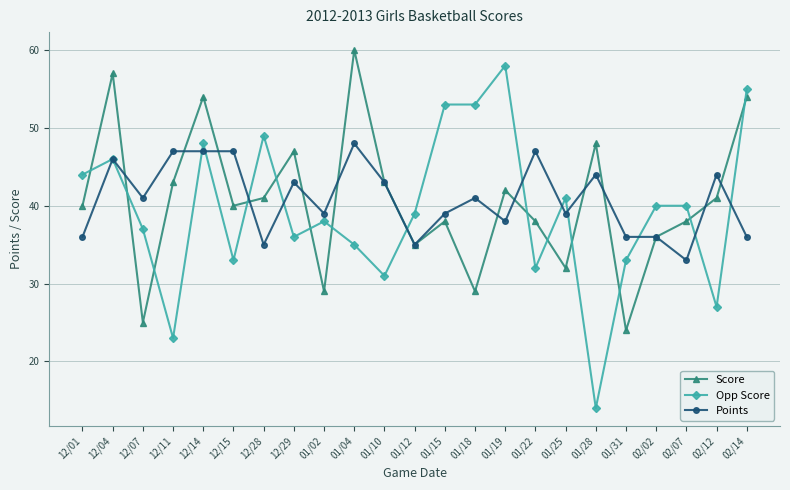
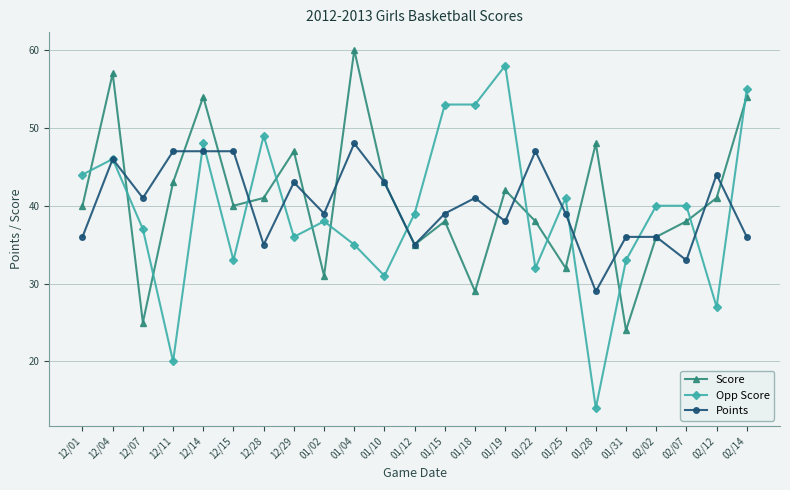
  {
    "Score": {
      "12/01": 40,
      "12/04": 57,
      "12/07": 25,
      "12/11": 43,
      "12/14": 54,
      "12/15": 40,
      "12/28": 41,
      "12/29": 47,
-     "01/02": 29,
+     "01/02": 31,
      "01/04": 60,
      "01/15": 38,
      "01/18": 29,
      "01/19": 42,
      "01/22": 38,
      "01/25": 32,
      "01/28": 48,
      "01/31": 24,
      "02/07": 38,
      "02/12": 41,
      "02/14": 54
    },
    "Opp Score": {
      "12/01": 44,
      "12/07": 37,
-     "12/11": 23,
+     "12/11": 20,
      "12/14": 48,
      "12/15": 33,
      "12/28": 49,
      "12/29": 36,
      "01/02": 38,
      "01/04": 35,
      "01/10": 31,
      "01/12": 39,
      "01/15": 53,
      "01/18": 53,
      "01/19": 58,
      "01/22": 32,
      "01/25": 41,
      "01/28": 14,
      "01/31": 33,
      "02/02": 40,
      "02/07": 40,
      "02/12": 27,
      "02/14": 55
    },
    "Points": {
      "12/01": 36,
      "12/07": 41,
      "12/11": 47,
      "12/14": 47,
      "12/15": 47,
      "12/28": 35,
      "12/29": 43,
      "01/02": 39,
      "01/04": 48,
      "01/15": 39,
      "01/18": 41,
      "01/19": 38,
      "01/22": 47,
      "01/25": 39,
-     "01/28": 44,
+     "01/28": 29,
      "01/31": 36,
      "02/07": 33,
      "02/12": 44,
      "02/14": 36
    }
  }
